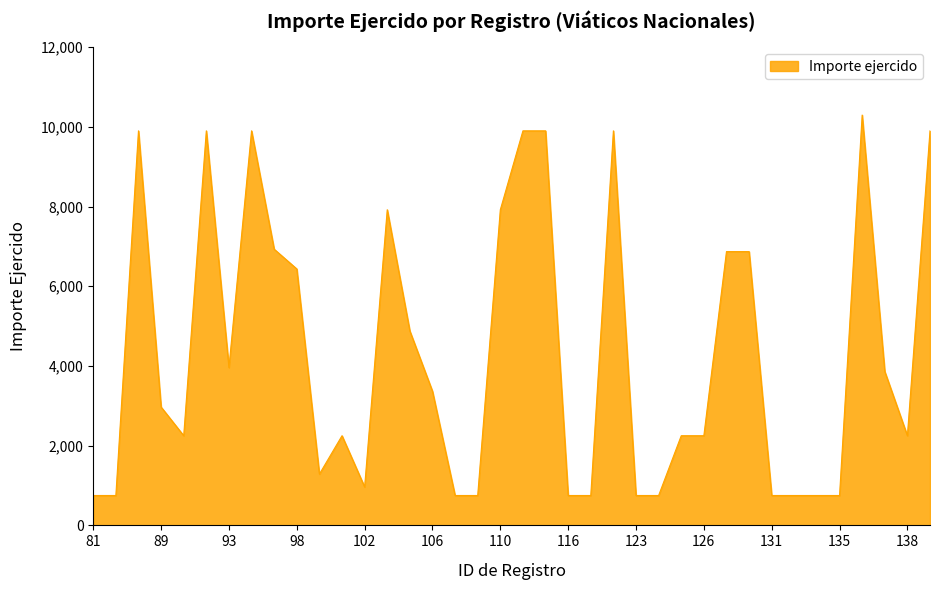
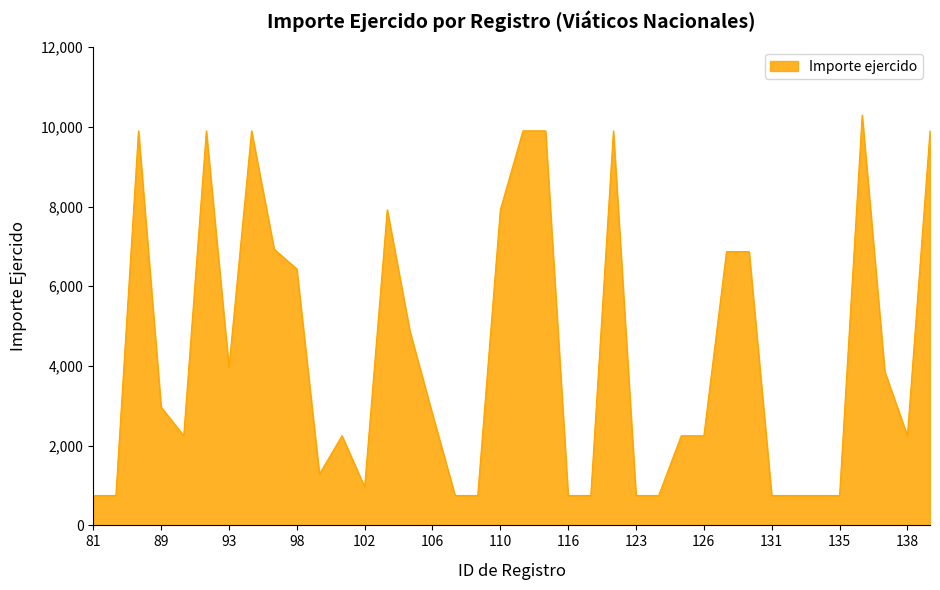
  {
    "81": "800",
    "89": "3,000",
    "93": "4,000",
    "98": "6,400",
    "102": "1,000",
-   "106": "3,400",
+   "106": "2,800",
    "110": "7,900",
    "116": "800",
    "123": "800",
    "126": "2,300",
    "131": "800",
    "135": "800",
    "138": "2,300"
  }
